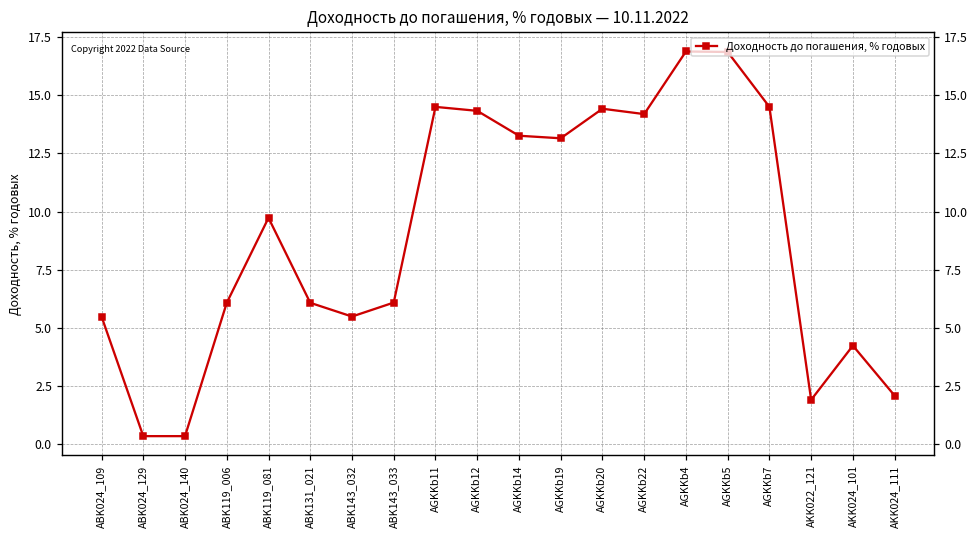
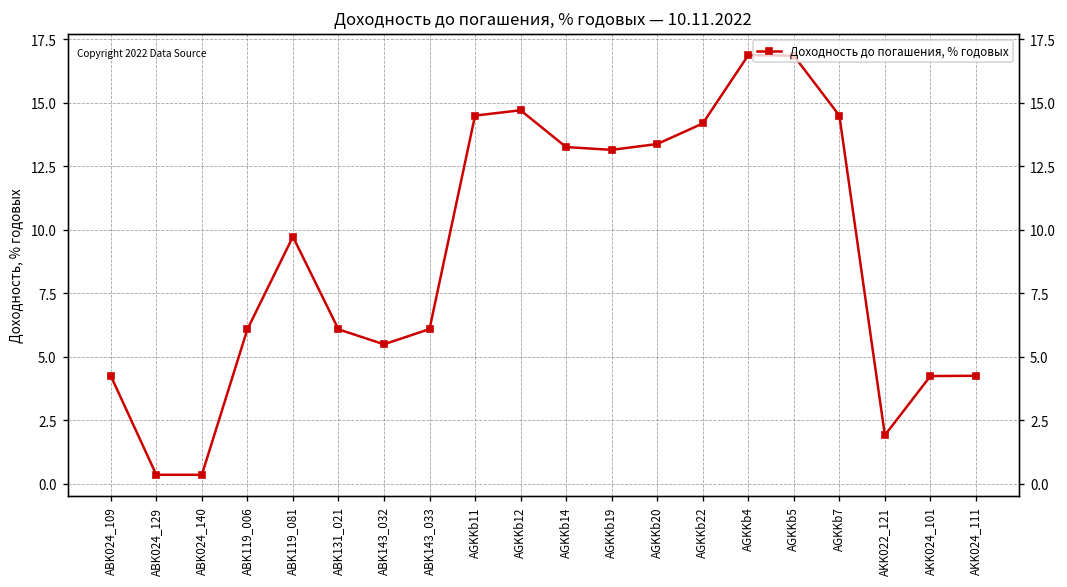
  {
-   "ABK024_109": 5.5,
+   "ABK024_109": 4.3,
    "ABK024_129": 0.4,
    "ABK024_140": 0.4,
    "ABK119_006": 6.1,
    "ABK119_081": 9.7,
    "ABK131_021": 6.1,
    "ABK143_032": 5.5,
    "ABK143_033": 6.1,
    "AGKKb11": 14.5,
-   "AGKKb12": 14.3,
+   "AGKKb12": 14.7,
    "AGKKb14": 13.3,
    "AGKKb19": 13.2,
-   "AGKKb20": 14.4,
+   "AGKKb20": 13.4,
    "AGKKb22": 14.2,
    "AGKKb4": 16.9,
    "AGKKb7": 14.5,
    "AKK022_121": 1.9,
    "AKK024_101": 4.2,
-   "AKK024_111": 2.1
+   "AKK024_111": 4.3
  }
